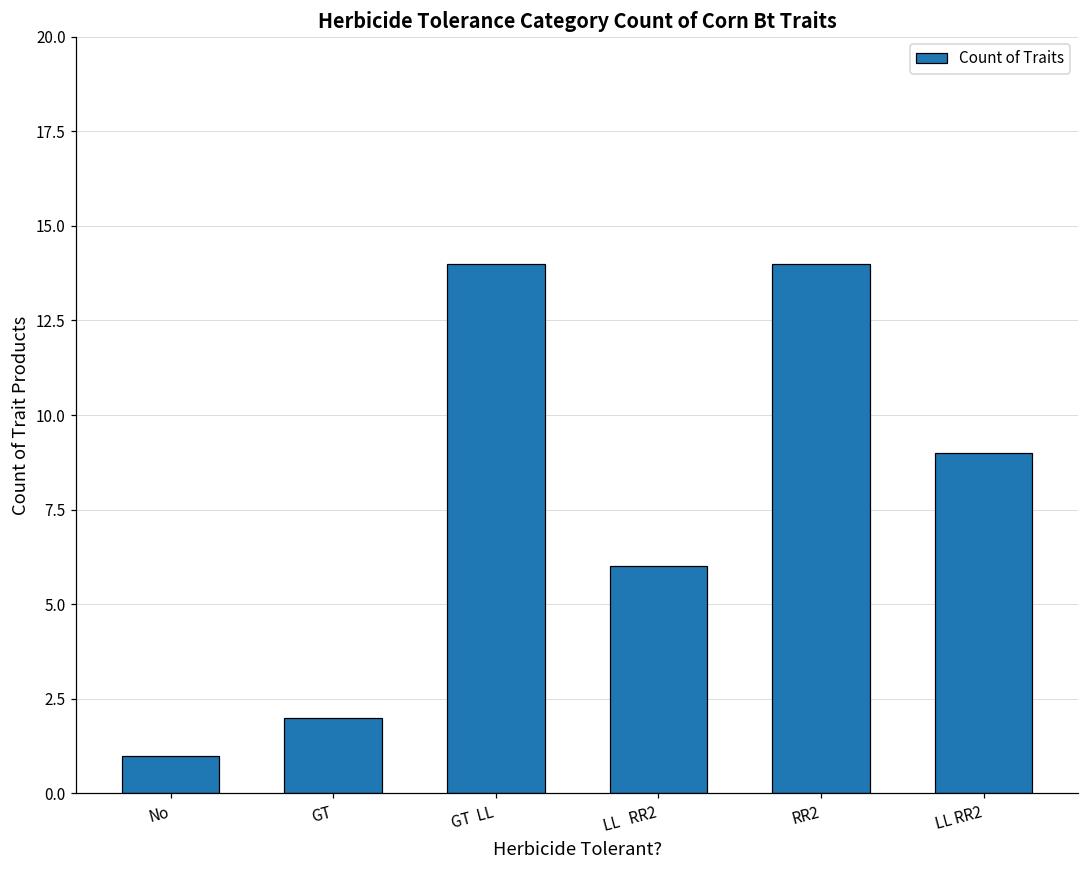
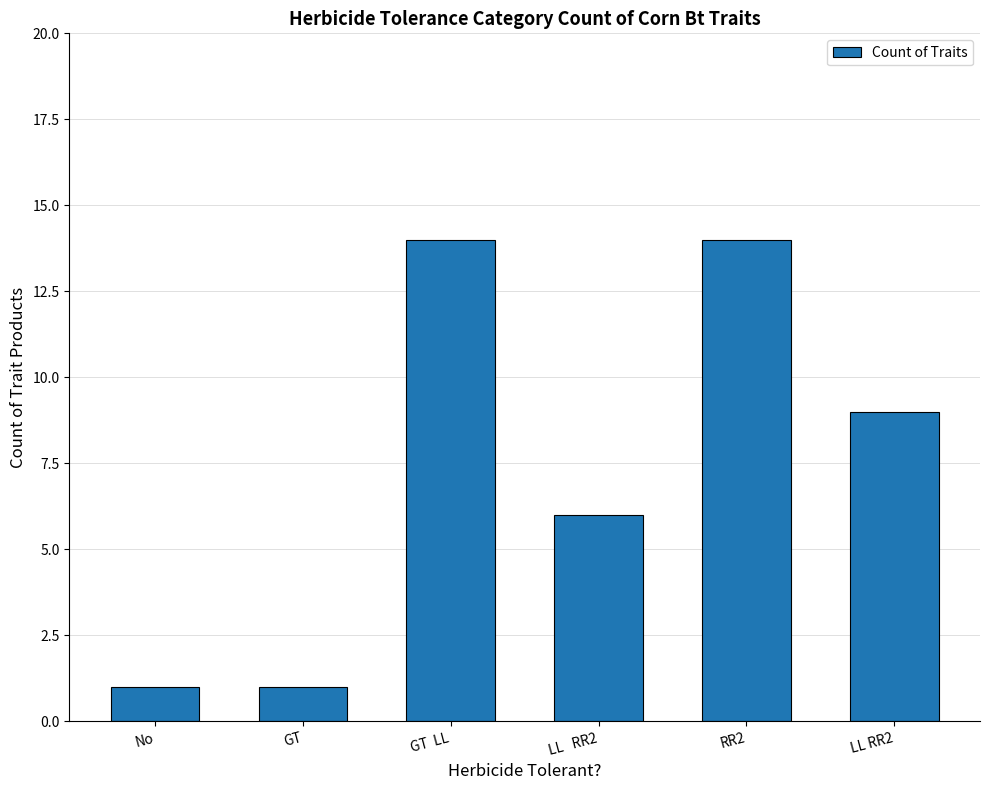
  {
    "No": 1,
-   "GT": 2,
+   "GT": 1,
    "GT LL": 14,
    "RR2": 14
  }
